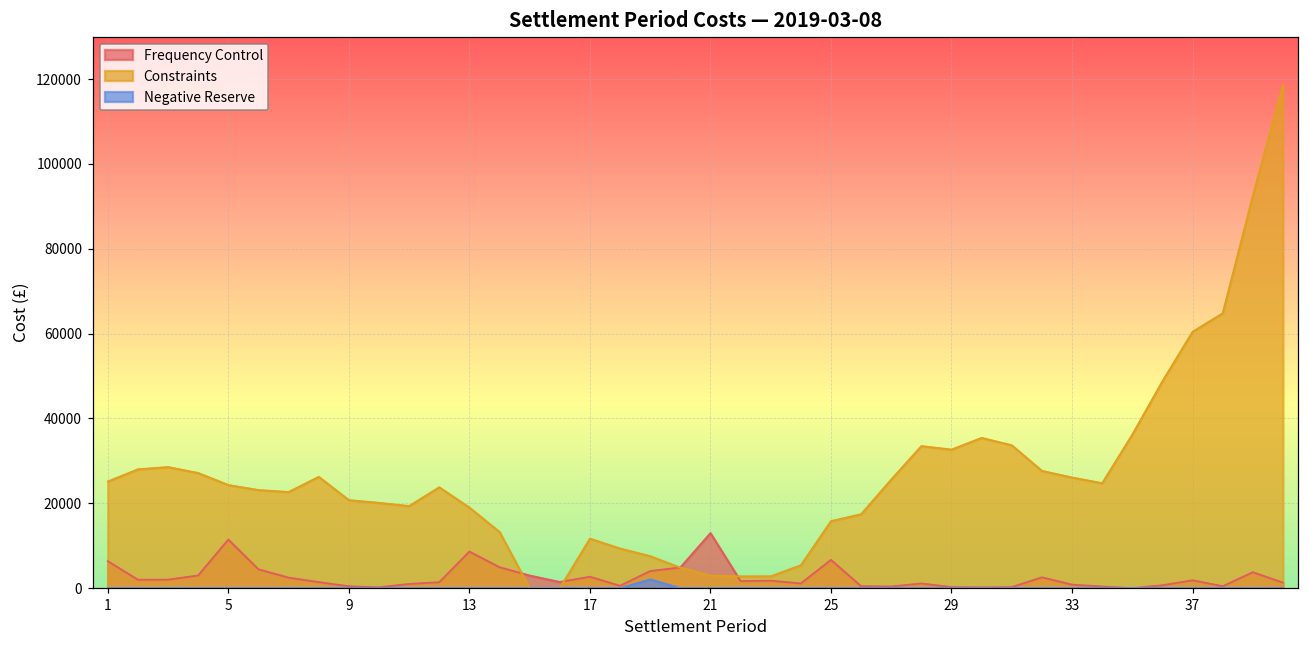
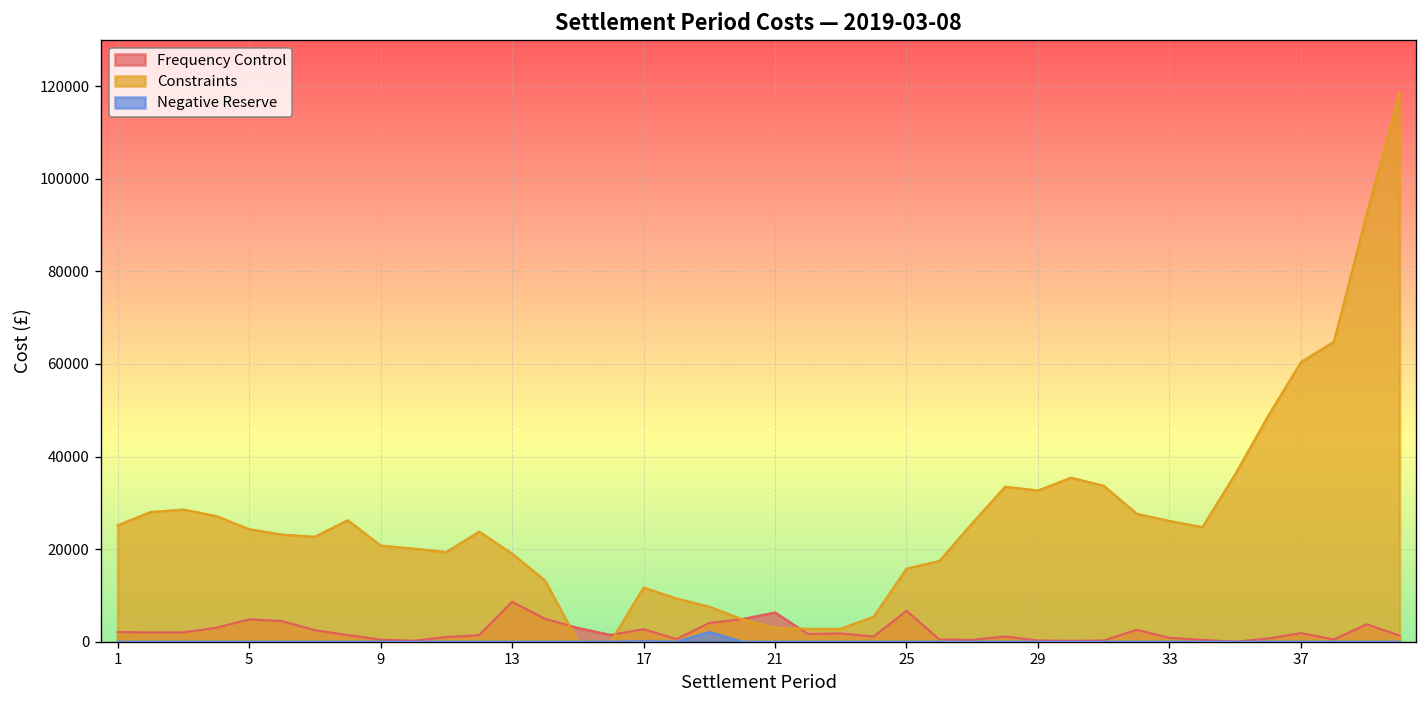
  {
    "Frequency Control": {
-     "1": 6000,
-     "5": 11000,
+     "1": 2000,
+     "5": 5000,
      "13": 9000,
      "17": 3000,
-     "21": 13000,
+     "21": 6000,
      "25": 7000,
      "33": 1000,
      "37": 2000
    },
    "Constraints": {
      "1": 25000,
      "5": 24000,
      "9": 21000,
      "13": 19000,
      "17": 12000,
      "21": 3000,
      "25": 16000,
      "29": 33000,
      "33": 26000,
      "37": 60000
    },
    "Negative Reserve": {
      "1": 0,
      "5": 0,
      "13": 0,
      "17": 0,
      "21": 0,
      "25": 0,
      "33": 0,
      "37": 0
    }
  }
